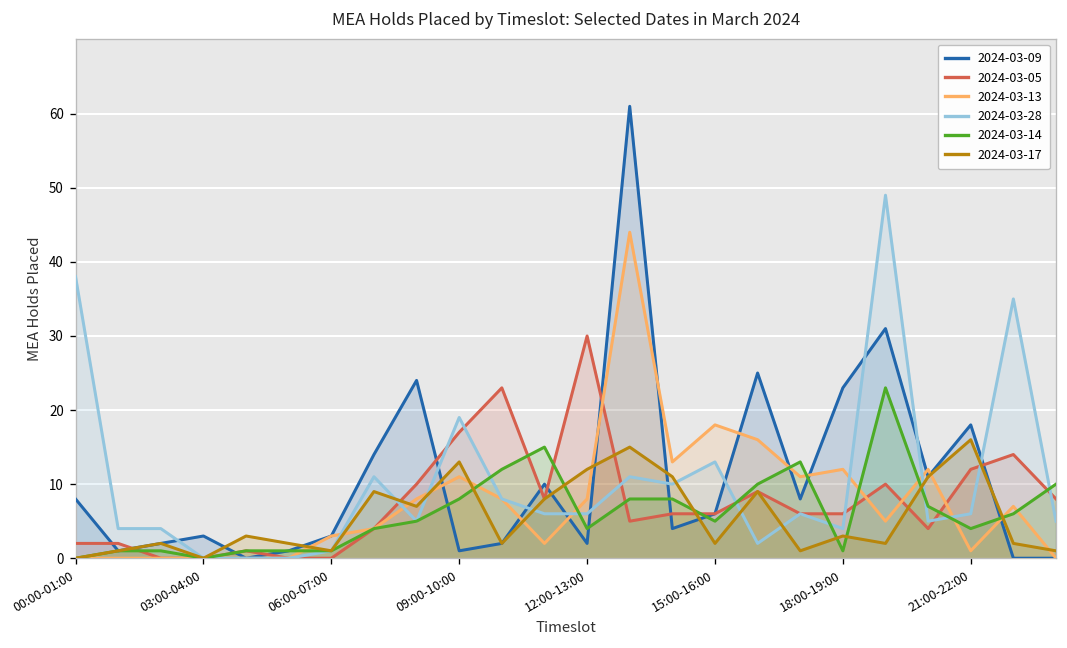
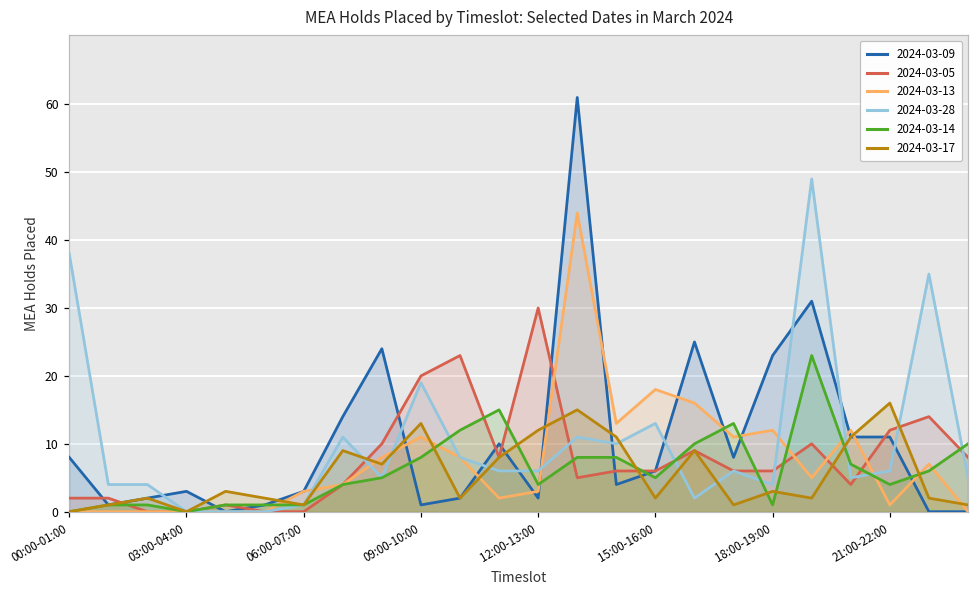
  {
    "2024-03-09": {
      "00:00-01:00": 8,
      "03:00-04:00": 3,
      "09:00-10:00": 1,
      "12:00-13:00": 2,
      "18:00-19:00": 23,
-     "21:00-22:00": 18
+     "21:00-22:00": 11
    },
    "2024-03-05": {
      "00:00-01:00": 2,
      "06:00-07:00": 0,
-     "09:00-10:00": 17,
+     "09:00-10:00": 20,
      "12:00-13:00": 30,
      "18:00-19:00": 6,
      "21:00-22:00": 12
    },
    "2024-03-13": {
      "09:00-10:00": 11,
-     "12:00-13:00": 8,
+     "12:00-13:00": 3,
      "15:00-16:00": 18,
      "18:00-19:00": 12,
      "21:00-22:00": 1
    },
    "2024-03-28": {
      "00:00-01:00": 38,
      "09:00-10:00": 19,
      "12:00-13:00": 6,
      "15:00-16:00": 13,
      "18:00-19:00": 4,
      "21:00-22:00": 6
    },
    "2024-03-14": {
      "09:00-10:00": 8,
      "12:00-13:00": 4,
      "15:00-16:00": 5,
      "18:00-19:00": 1,
      "21:00-22:00": 4
    },
    "2024-03-17": {
      "09:00-10:00": 13,
      "12:00-13:00": 12,
      "15:00-16:00": 2,
      "18:00-19:00": 3,
      "21:00-22:00": 16
    }
  }
